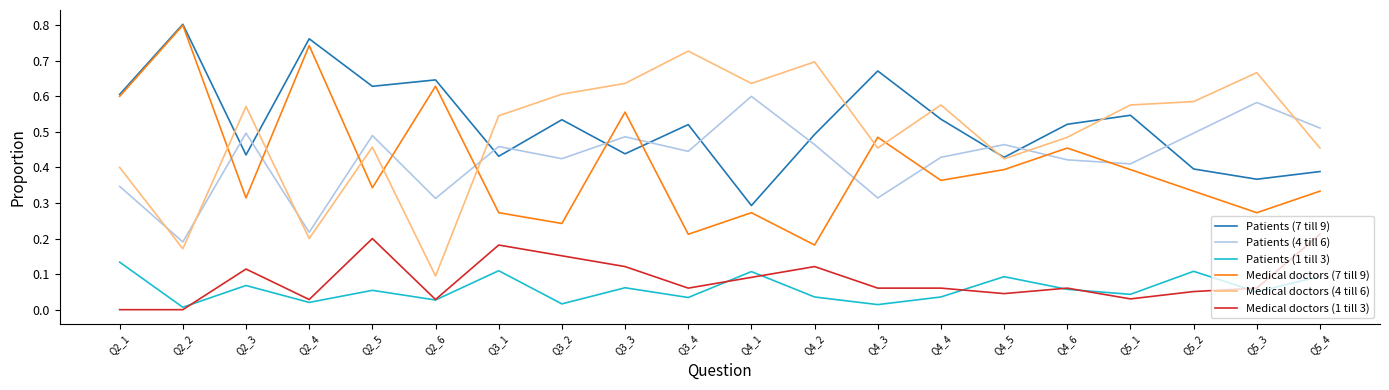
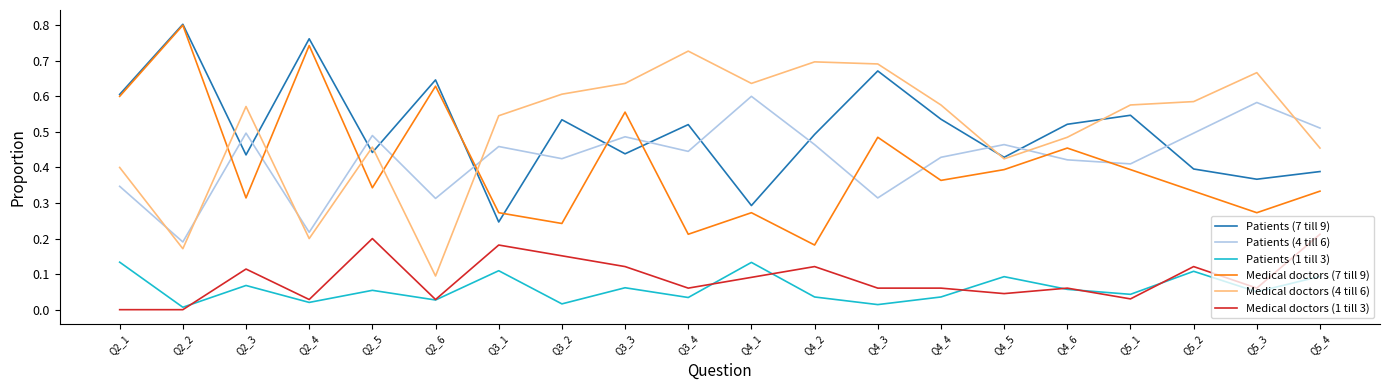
  {
    "Patients (7 till 9)": {
      "Q2_3": 0.44,
      "Q2_4": 0.76,
-     "Q2_5": 0.63,
+     "Q2_5": 0.44,
      "Q2_6": 0.65,
-     "Q3_1": 0.43,
+     "Q3_1": 0.25,
      "Q3_2": 0.53,
      "Q3_3": 0.44,
      "Q3_4": 0.52,
      "Q4_1": 0.29,
      "Q4_2": 0.49,
      "Q4_3": 0.67,
      "Q4_4": 0.54,
      "Q4_6": 0.52,
      "Q5_1": 0.55,
      "Q5_2": 0.40,
      "Q5_3": 0.37,
      "Q5_4": 0.39
    },
    "Patients (4 till 6)": {
      "Q2_1": 0.35,
      "Q2_2": 0.19,
      "Q2_3": 0.50,
      "Q2_4": 0.22,
      "Q2_5": 0.49,
      "Q2_6": 0.31,
      "Q3_1": 0.46,
      "Q3_2": 0.42,
      "Q3_3": 0.49,
      "Q3_4": 0.45,
      "Q4_1": 0.60,
      "Q4_2": 0.46,
      "Q4_3": 0.31,
      "Q4_4": 0.43,
      "Q4_5": 0.46,
      "Q4_6": 0.42,
      "Q5_1": 0.41,
      "Q5_2": 0.50,
      "Q5_3": 0.58,
      "Q5_4": 0.51
    },
    "Patients (1 till 3)": {
      "Q2_1": 0.13,
      "Q2_3": 0.07,
      "Q2_4": 0.02,
      "Q2_5": 0.05,
      "Q3_1": 0.11,
      "Q3_2": 0.02,
      "Q3_3": 0.06,
      "Q3_4": 0.03,
-     "Q4_1": 0.11,
+     "Q4_1": 0.13,
      "Q4_2": 0.04,
      "Q4_3": 0.01,
      "Q4_4": 0.04,
      "Q4_5": 0.09,
      "Q5_1": 0.04,
      "Q5_2": 0.11
    },
    "Medical doctors (7 till 9)": {
      "Q2_3": 0.31,
      "Q2_4": 0.74,
      "Q2_5": 0.34,
      "Q2_6": 0.63,
      "Q3_1": 0.27,
      "Q3_2": 0.24,
      "Q3_3": 0.56,
      "Q3_4": 0.21,
      "Q4_1": 0.27,
      "Q4_2": 0.18,
      "Q4_3": 0.48,
      "Q4_4": 0.36,
      "Q4_5": 0.39,
      "Q4_6": 0.45,
      "Q5_1": 0.39,
      "Q5_2": 0.33,
      "Q5_3": 0.27,
      "Q5_4": 0.33
    },
    "Medical doctors (4 till 6)": {
      "Q2_1": 0.40,
      "Q2_2": 0.17,
      "Q2_3": 0.57,
      "Q2_4": 0.20,
      "Q2_5": 0.46,
      "Q2_6": 0.09,
      "Q3_1": 0.55,
      "Q3_2": 0.61,
      "Q3_3": 0.64,
      "Q3_4": 0.73,
      "Q4_1": 0.64,
      "Q4_2": 0.70,
-     "Q4_3": 0.45,
+     "Q4_3": 0.69,
      "Q4_4": 0.58,
      "Q4_6": 0.48,
      "Q5_1": 0.58,
      "Q5_2": 0.59,
      "Q5_3": 0.67,
      "Q5_4": 0.45
    },
    "Medical doctors (1 till 3)": {
      "Q2_1": 0.00,
      "Q2_3": 0.11,
      "Q2_4": 0.03,
      "Q2_5": 0.20,
      "Q3_1": 0.18,
      "Q3_2": 0.15,
      "Q3_3": 0.12,
      "Q3_4": 0.06,
      "Q4_1": 0.09,
      "Q4_2": 0.12,
      "Q4_3": 0.06,
      "Q4_4": 0.06,
      "Q4_5": 0.05,
      "Q5_1": 0.03,
-     "Q5_2": 0.05
+     "Q5_2": 0.12
    }
  }
